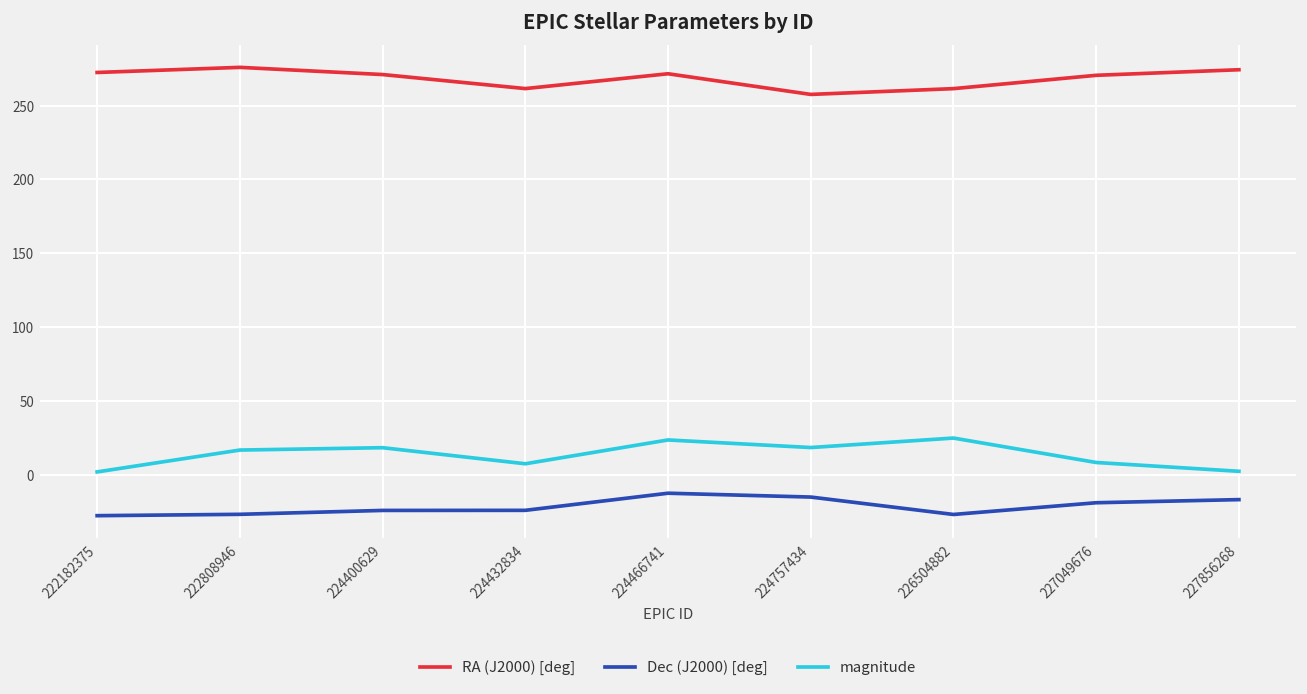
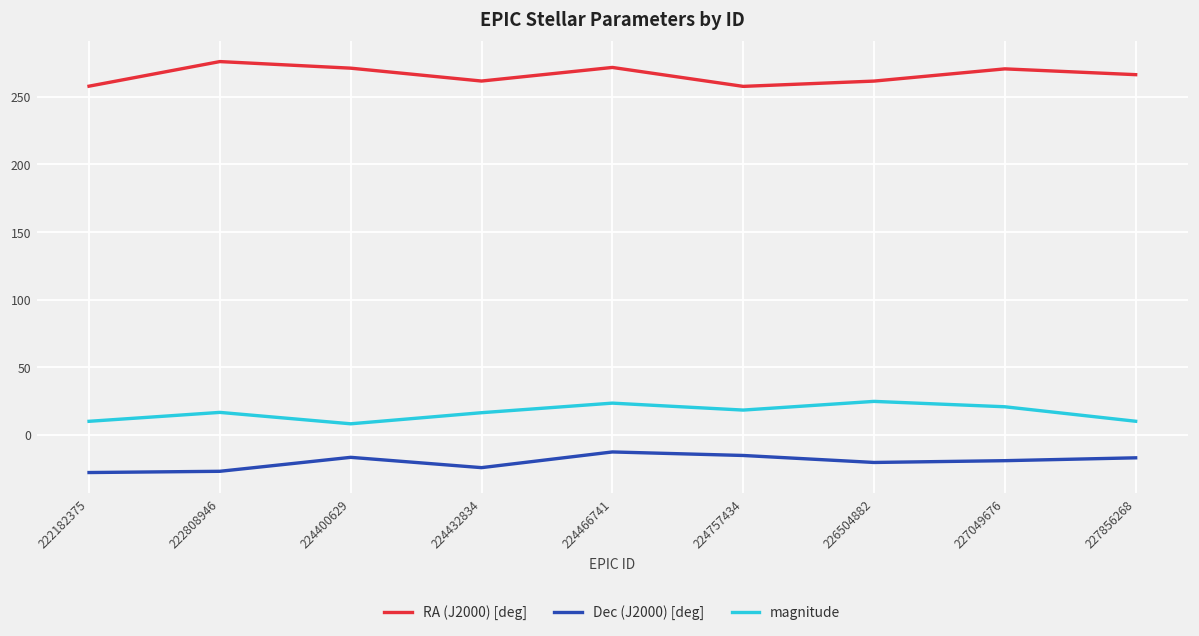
  {
    "RA (J2000) [deg]": {
-     "222182375": 272,
+     "222182375": 258,
      "222808946": 276,
      "224400629": 271,
      "224432834": 261,
      "224466741": 272,
      "224757434": 258,
      "226504882": 261,
      "227049676": 270,
-     "227856268": 274
+     "227856268": 266
    },
    "Dec (J2000) [deg]": {
      "222182375": -28,
      "222808946": -27,
-     "224400629": -24,
+     "224400629": -17,
      "224432834": -24,
      "224466741": -13,
      "224757434": -15,
-     "226504882": -27,
+     "226504882": -20,
      "227049676": -19,
      "227856268": -17
    },
    "magnitude": {
-     "222182375": 2,
+     "222182375": 10,
      "222808946": 17,
-     "224400629": 18,
-     "224432834": 7,
+     "224400629": 8,
+     "224432834": 16,
      "224466741": 23,
      "224757434": 18,
      "226504882": 25,
-     "227049676": 8,
-     "227856268": 2
+     "227049676": 21,
+     "227856268": 10
    }
  }
